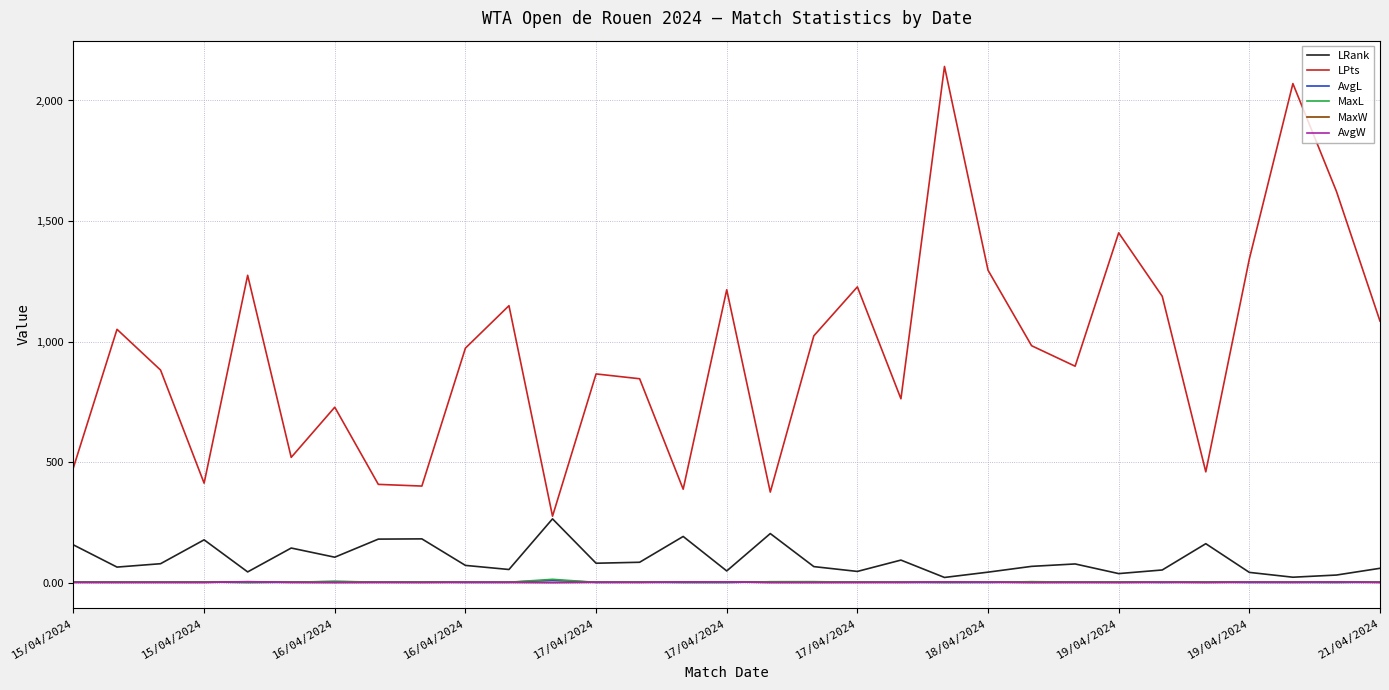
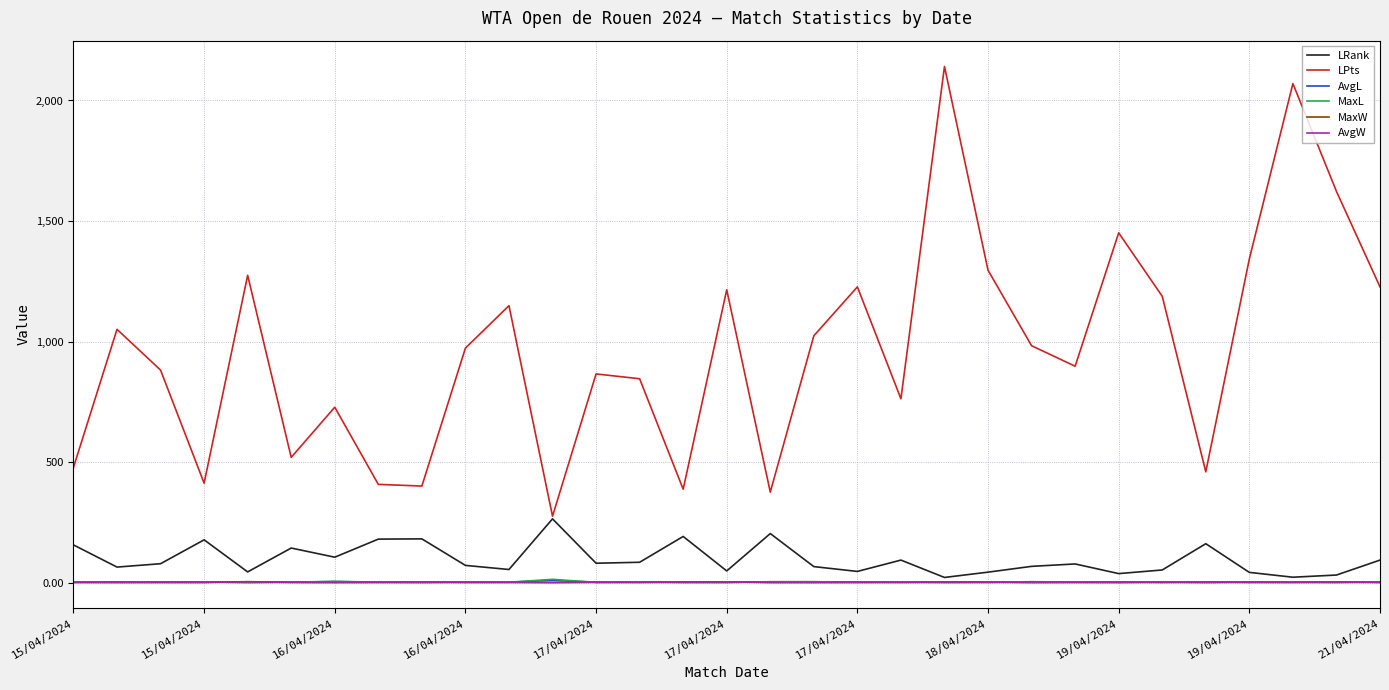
  {
    "LRank": {
-     "21/04/2024": "60"
+     "21/04/2024": "90"
    },
    "LPts": {
-     "21/04/2024": "1,090"
+     "21/04/2024": "1,230"
    }
  }
